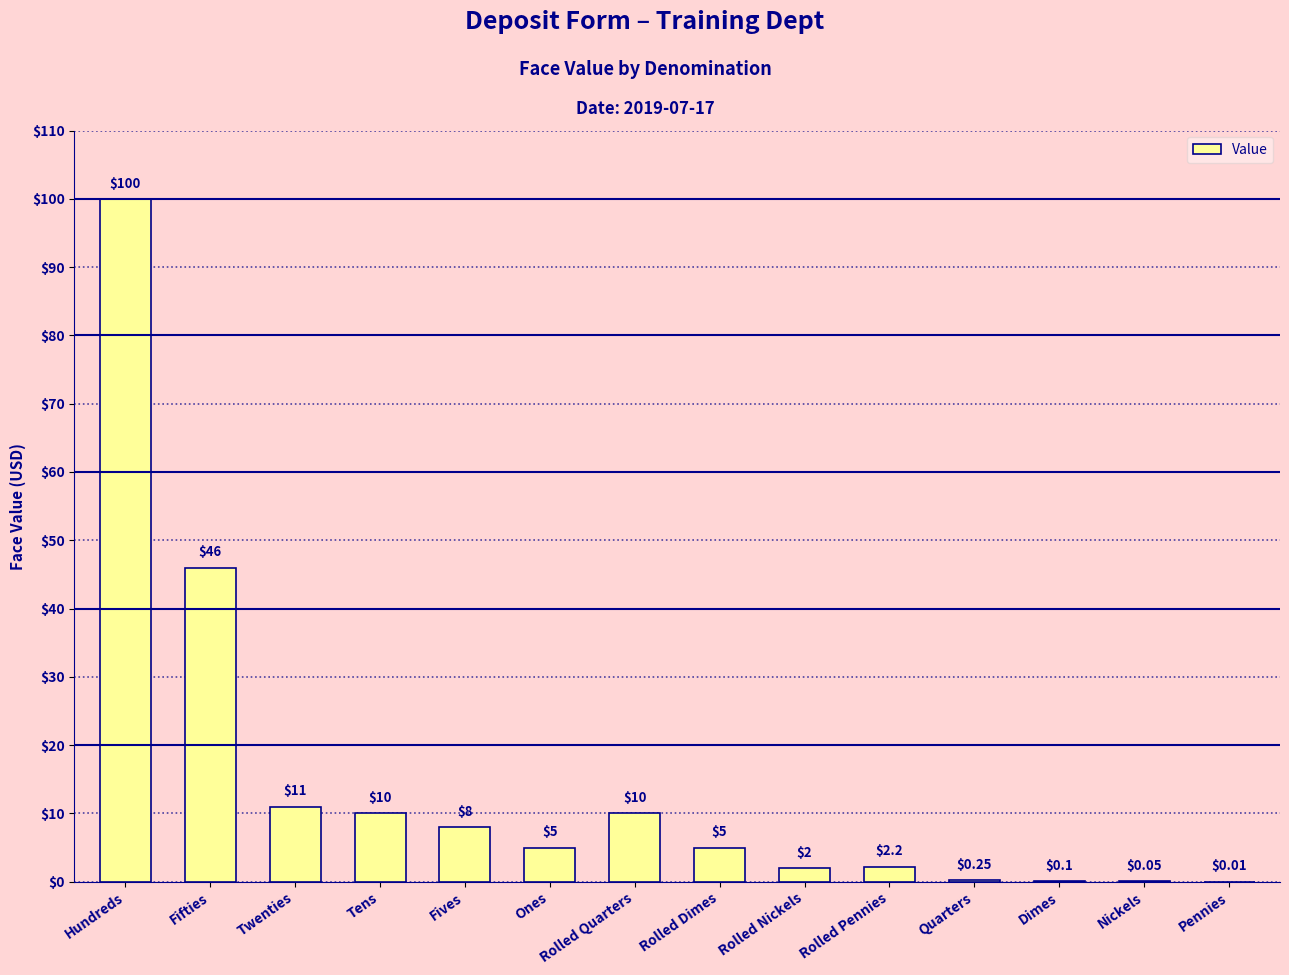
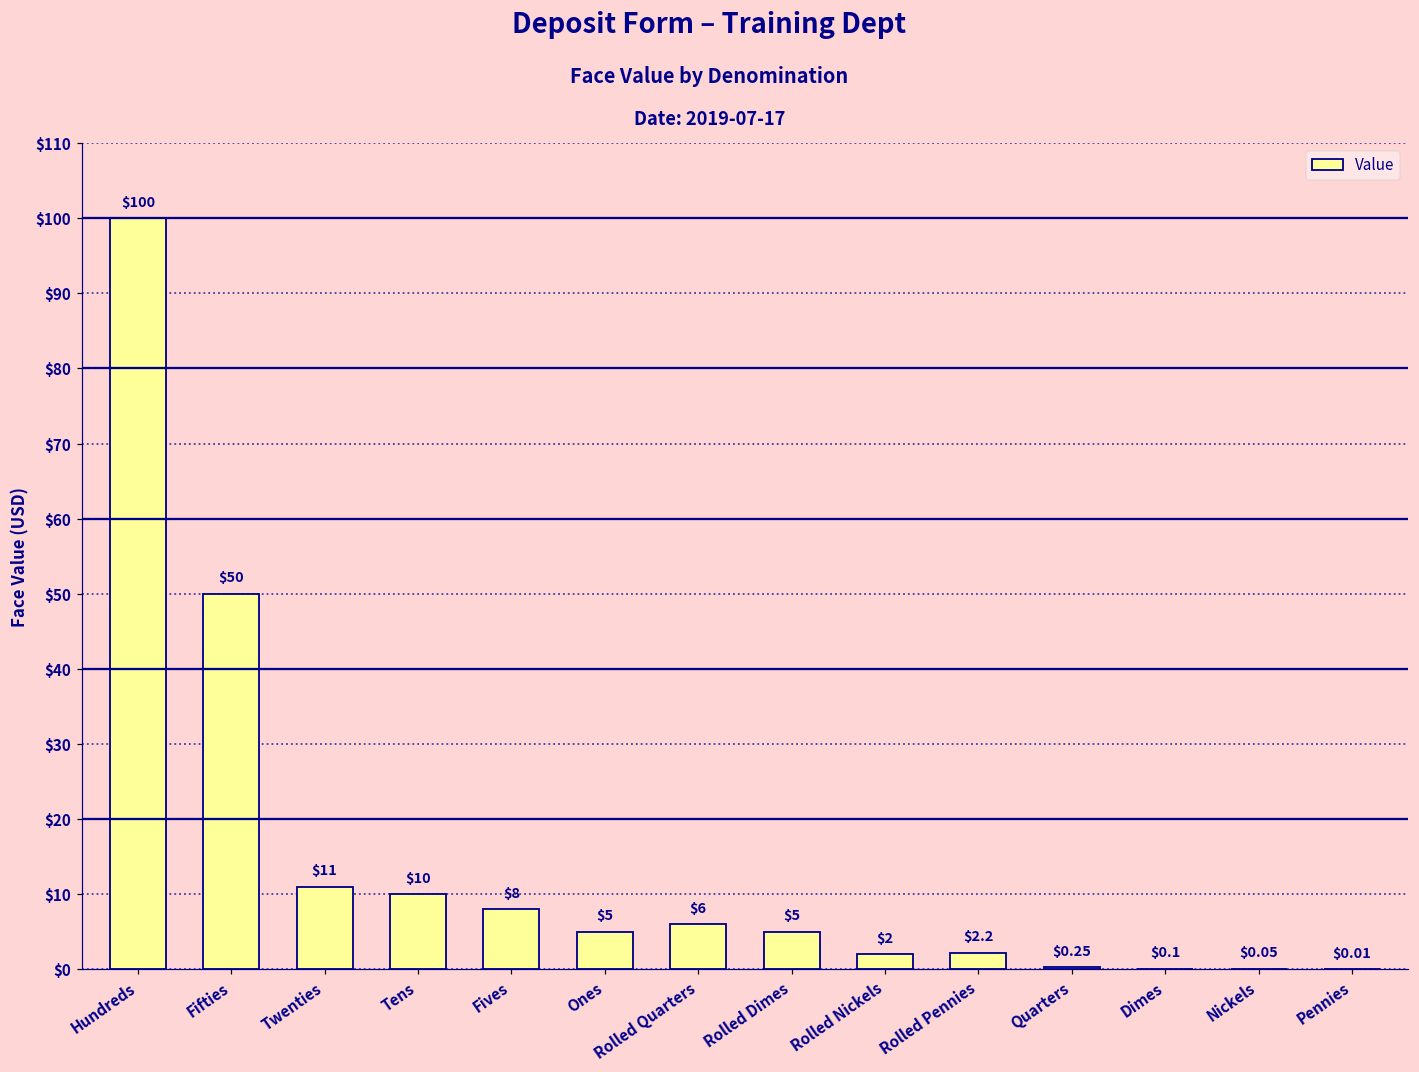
  {
    "Hundreds": "$100",
-   "Fifties": "$46",
+   "Fifties": "$50",
    "Twenties": "$11",
    "Tens": "$10",
    "Fives": "$8",
    "Ones": "$5",
-   "Rolled Quarters": "$10",
+   "Rolled Quarters": "$6",
    "Rolled Dimes": "$5",
    "Rolled Nickels": "$2",
    "Rolled Pennies": "$2.2",
    "Quarters": "$0.25",
    "Dimes": "$0.1",
    "Nickels": "$0.05",
    "Pennies": "$0.01"
  }
